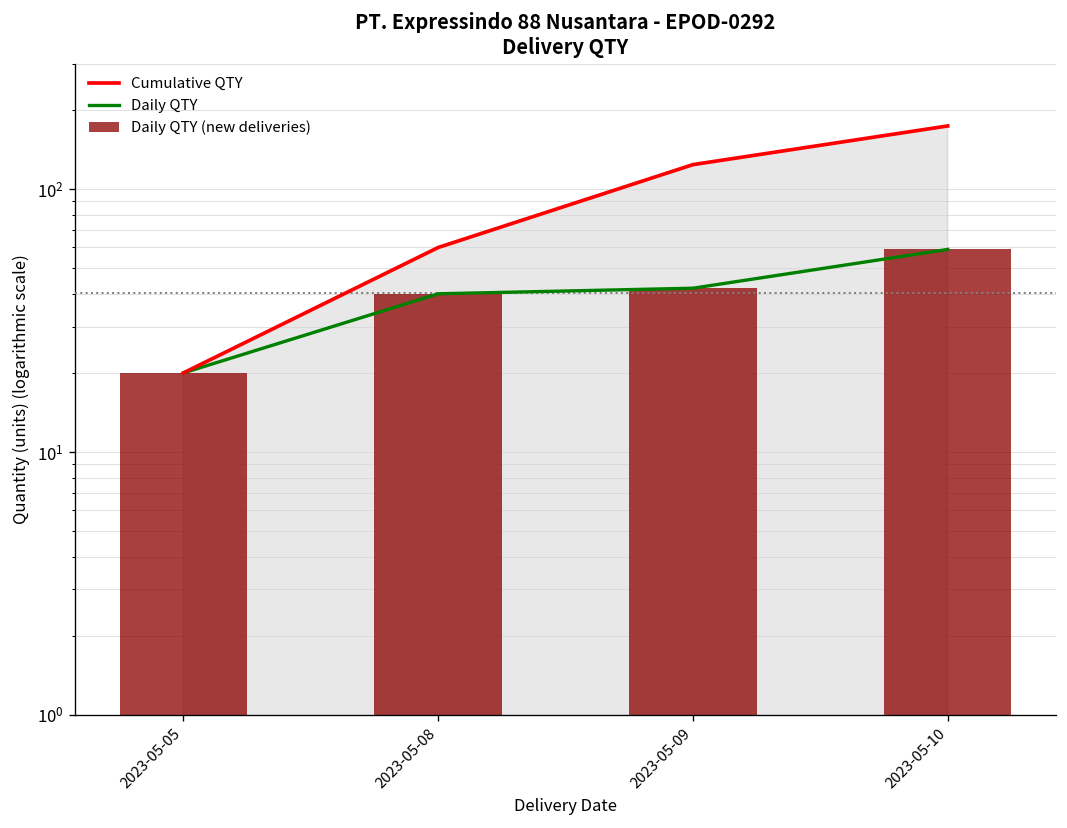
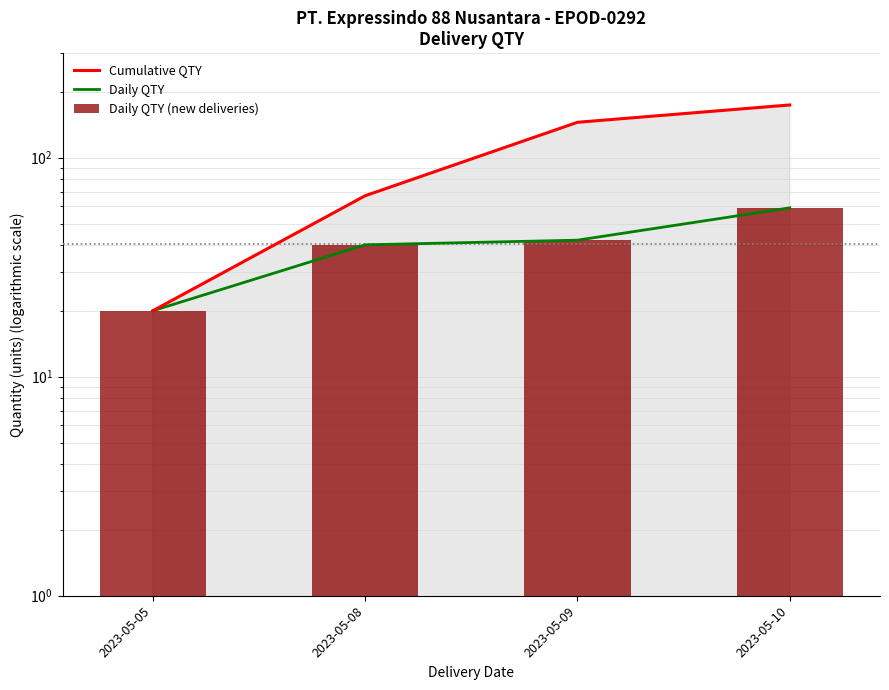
  {
    "Daily QTY (new deliveries)": {
      "2023-05-05": 20,
      "2023-05-08": 40,
      "2023-05-09": 42,
      "2023-05-10": 59
    },
    "Cumulative QTY": {
-     "2023-05-08": 60,
-     "2023-05-09": 120,
+     "2023-05-08": 67,
+     "2023-05-09": 150,
      "2023-05-10": 170
    }
  }
